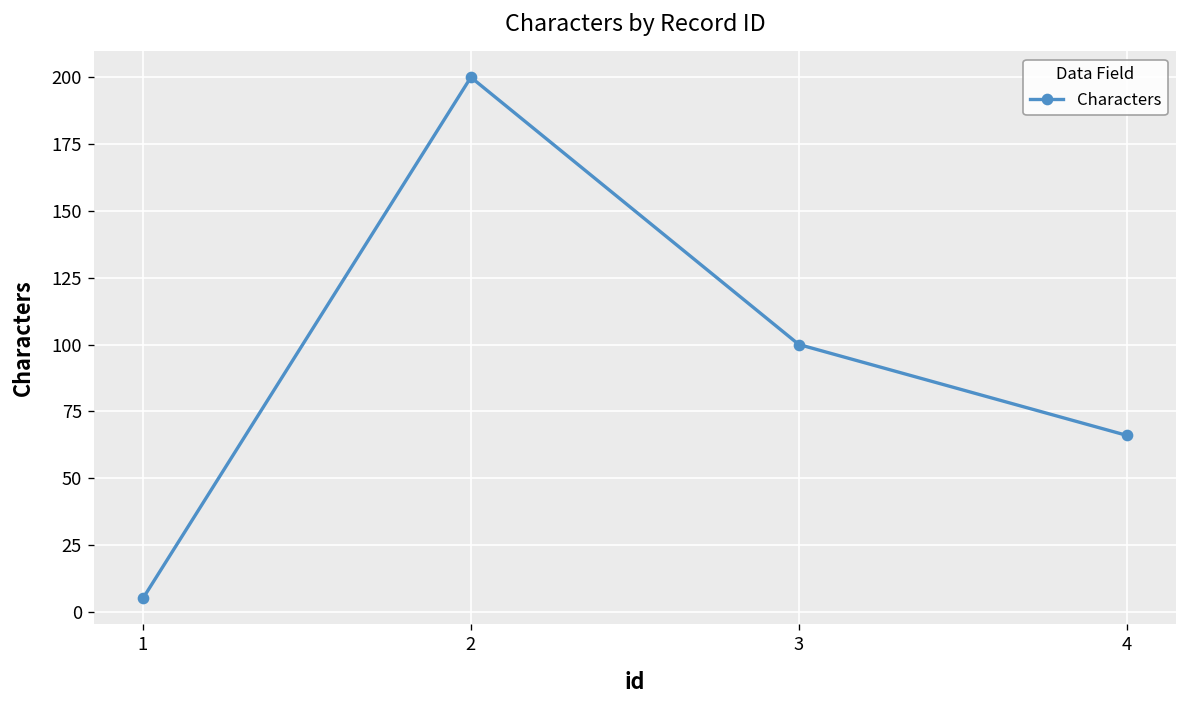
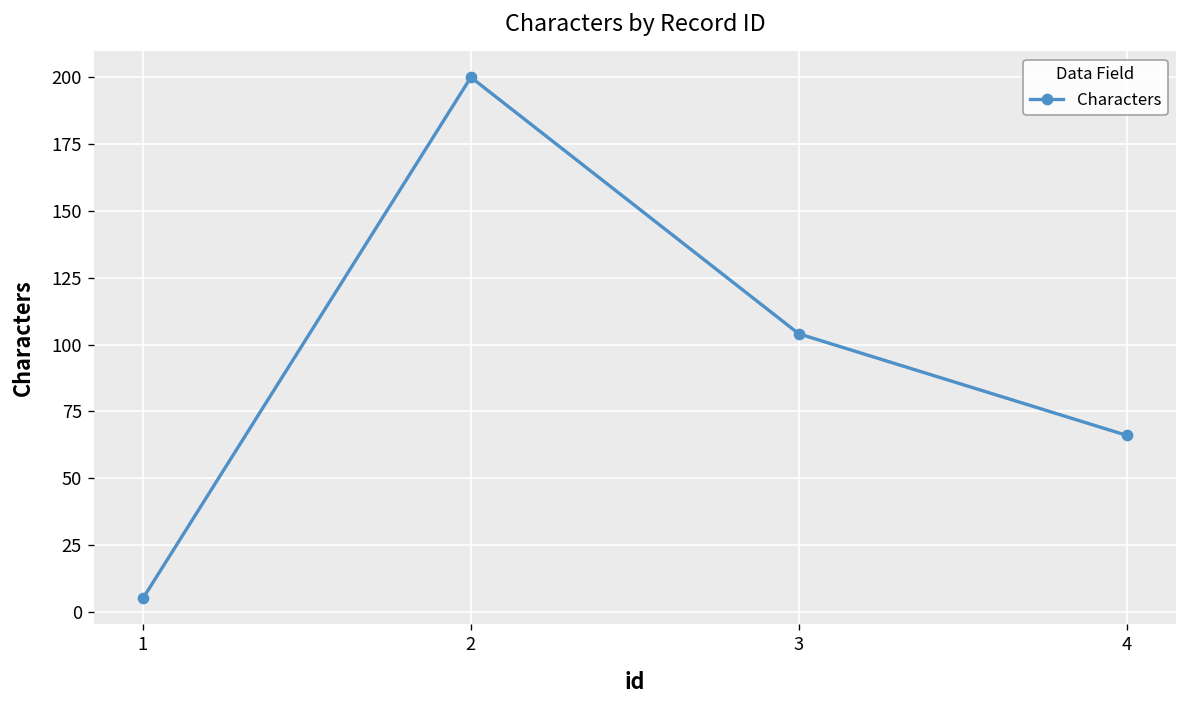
  {
    "1": 5,
    "2": 200,
-   "3": 100,
+   "3": 104,
    "4": 66
  }
